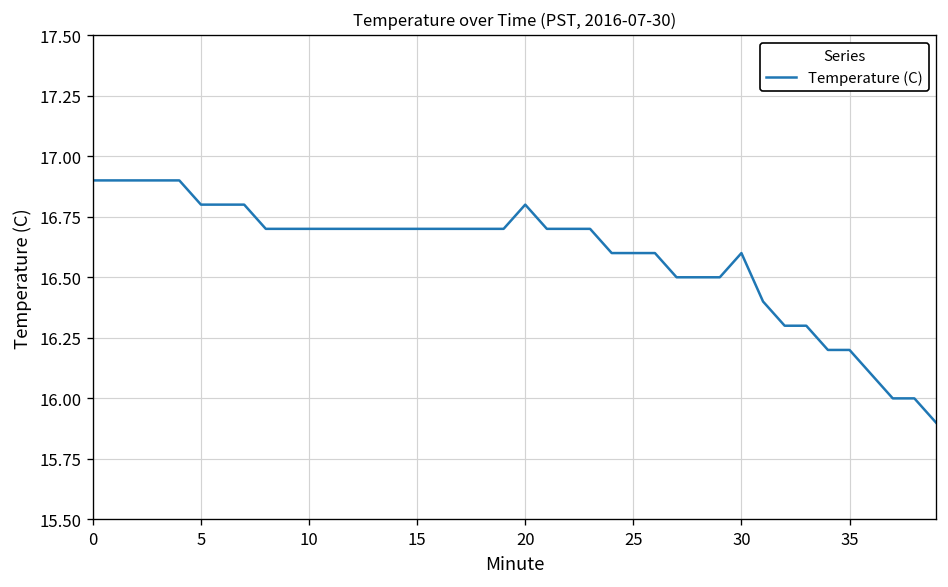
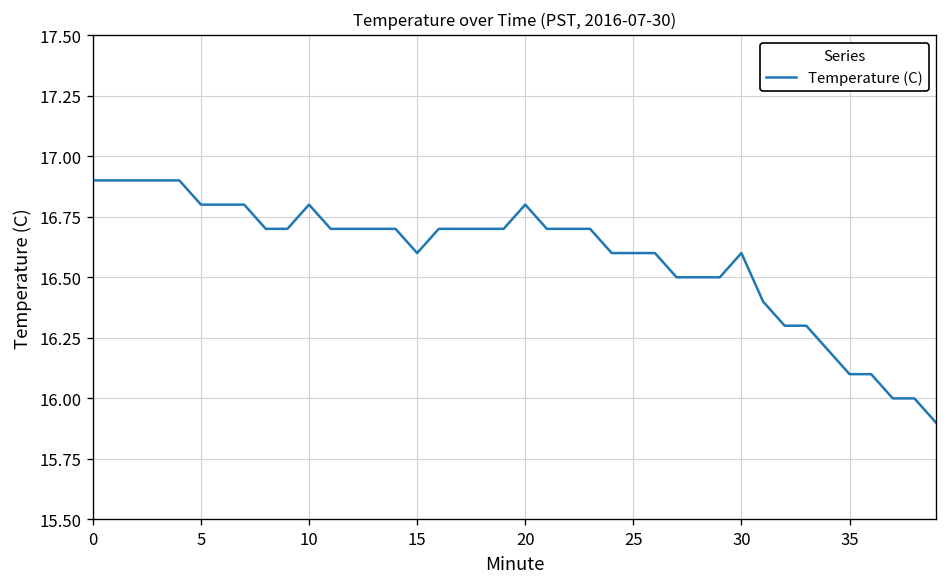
  {
    "0": 16.9,
    "5": 16.8,
-   "10": 16.7,
-   "15": 16.7,
+   "10": 16.8,
+   "15": 16.6,
    "20": 16.8,
    "25": 16.6,
    "30": 16.6,
-   "35": 16.2
+   "35": 16.1
  }
